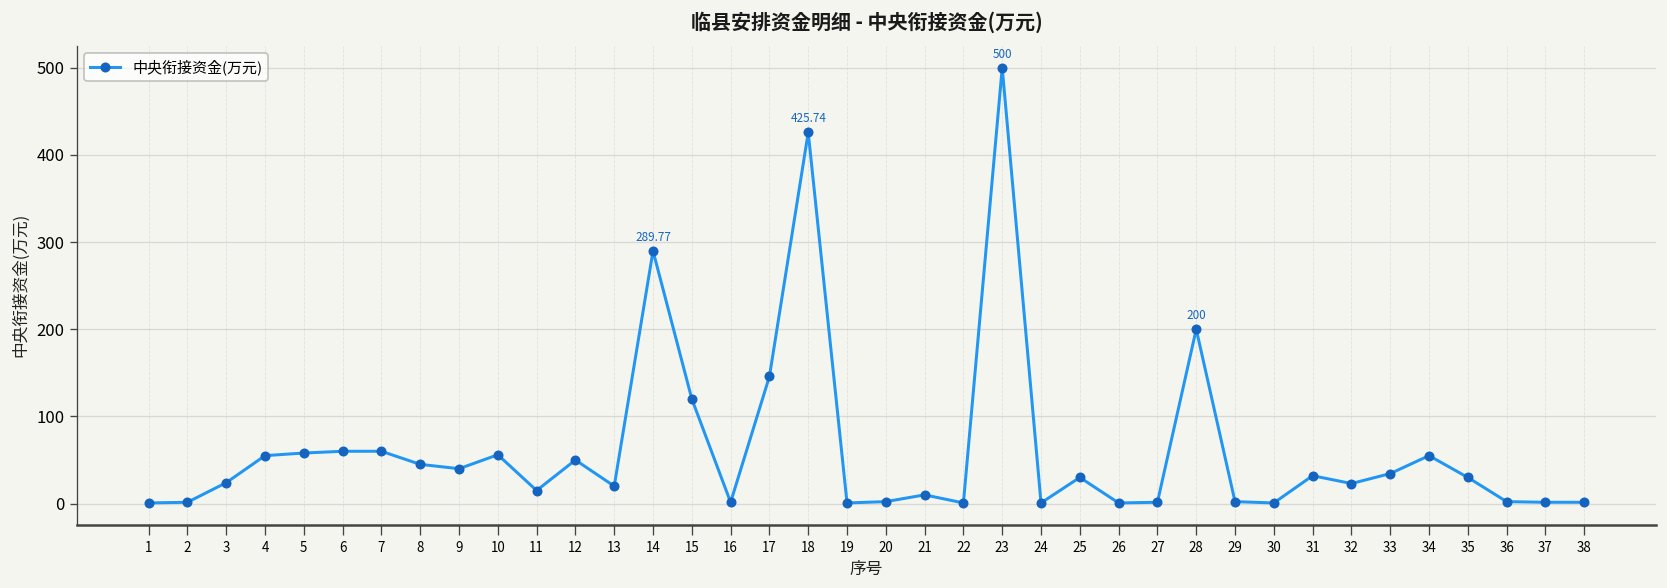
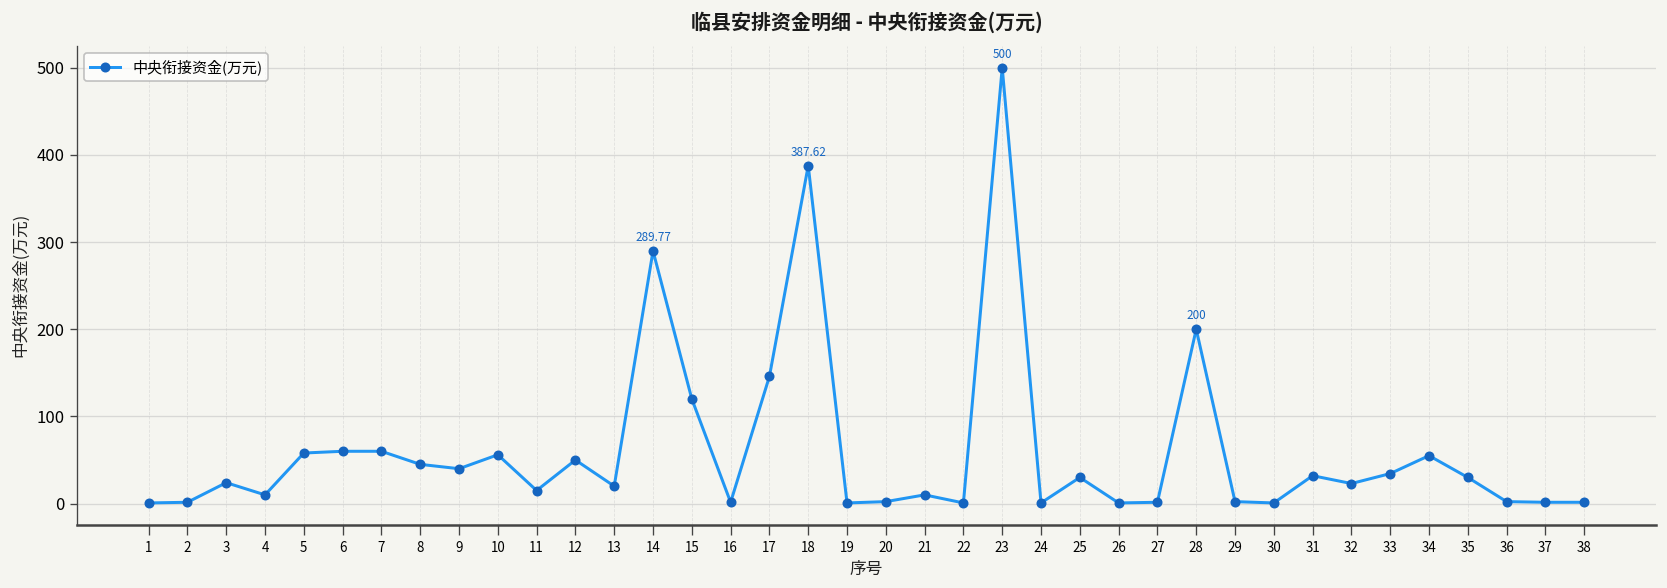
  {
-   "4": 60,
+   "4": 10,
    "14": 289.77,
-   "18": 425.74,
+   "18": 387.62,
    "23": 500,
    "28": 200
  }
